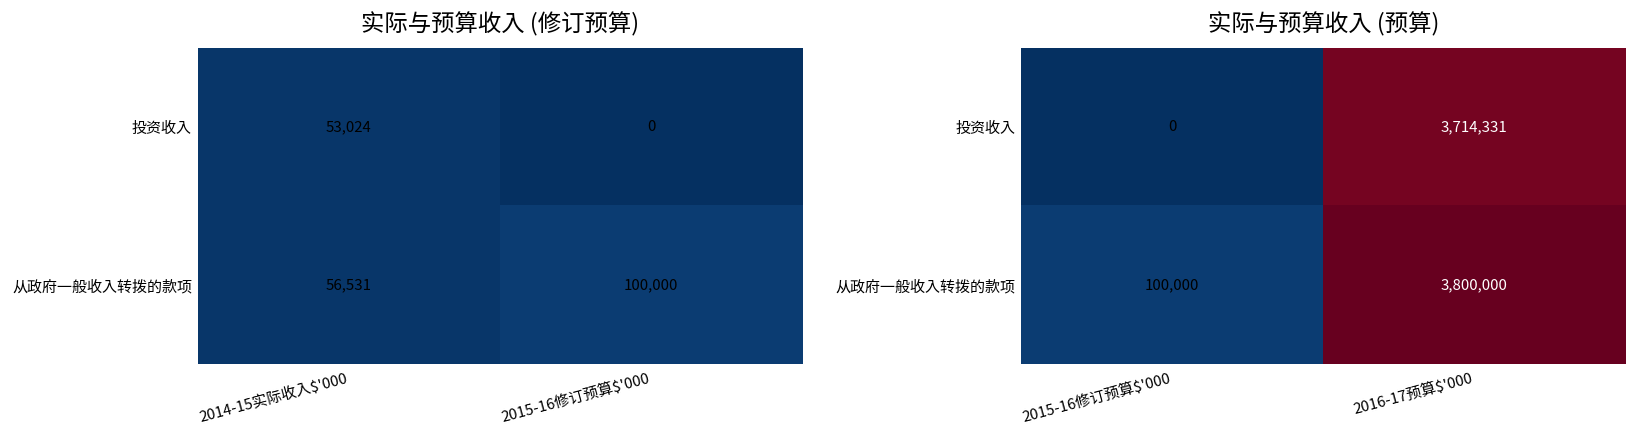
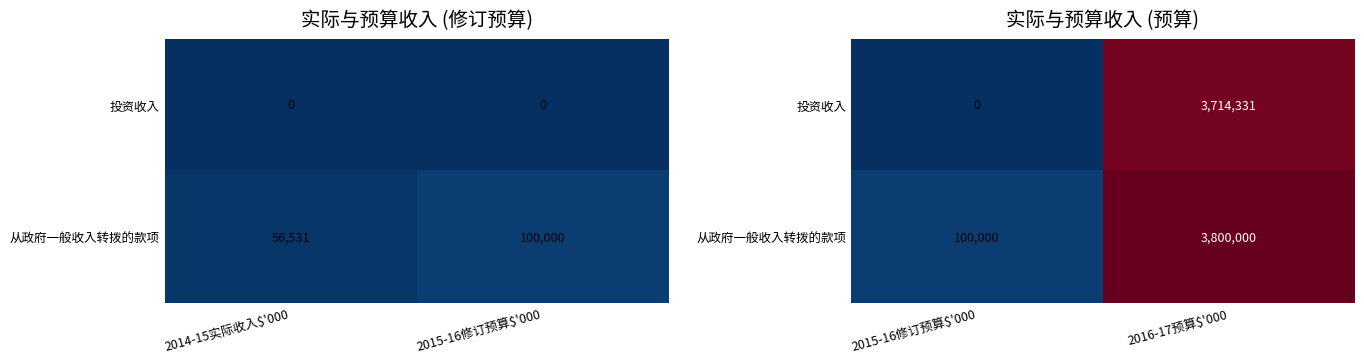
  {
    "实际与预算收入 (修订预算)": {
      "投资收入": {
-       "2014-15实际收入$'000": "53,024",
+       "2014-15实际收入$'000": "0",
        "2015-16修订预算$'000": "0"
      },
      "从政府一般收入转拨的款项": {
        "2014-15实际收入$'000": "56,531",
        "2015-16修订预算$'000": "100,000"
      }
    },
    "实际与预算收入 (预算)": {
      "投资收入": {
        "2015-16修订预算$'000": "0",
        "2016-17预算$'000": "3,714,331"
      },
      "从政府一般收入转拨的款项": {
        "2015-16修订预算$'000": "100,000",
        "2016-17预算$'000": "3,800,000"
      }
    }
  }
